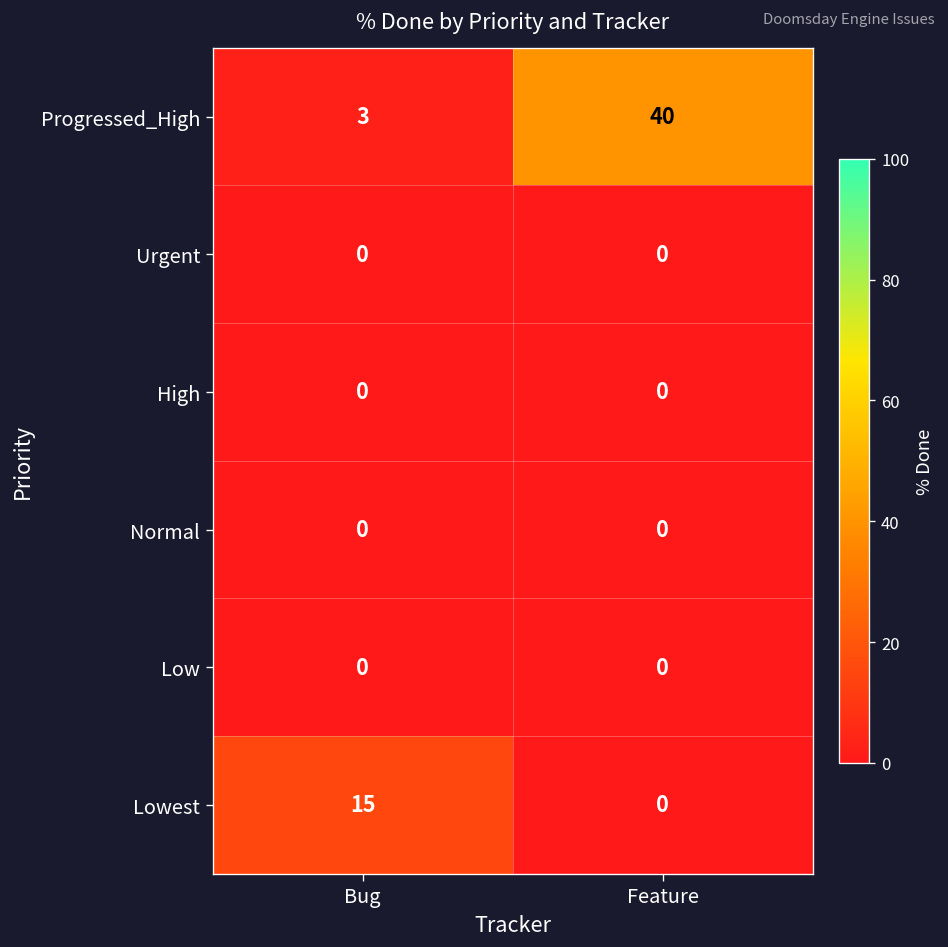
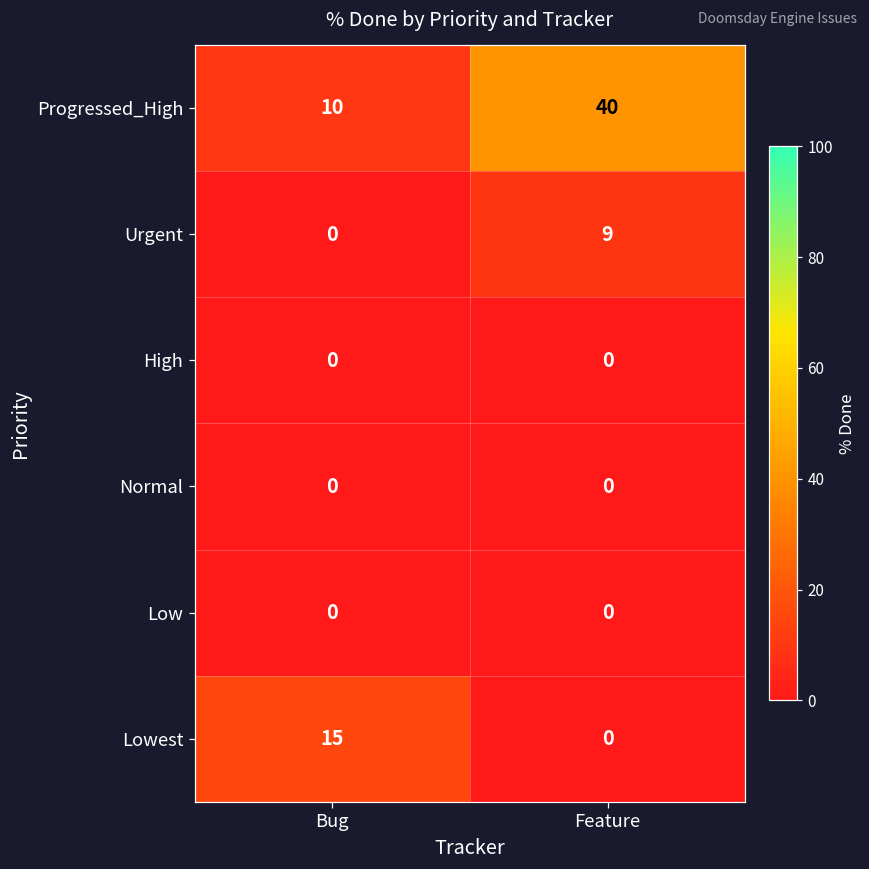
  {
    "Progressed_High": {
-     "Bug": 3,
+     "Bug": 10,
      "Feature": 40
    },
    "Urgent": {
      "Bug": 0,
-     "Feature": 0
+     "Feature": 9
    },
    "High": {
      "Bug": 0,
      "Feature": 0
    },
    "Normal": {
      "Bug": 0,
      "Feature": 0
    },
    "Low": {
      "Bug": 0,
      "Feature": 0
    },
    "Lowest": {
      "Bug": 15,
      "Feature": 0
    }
  }
